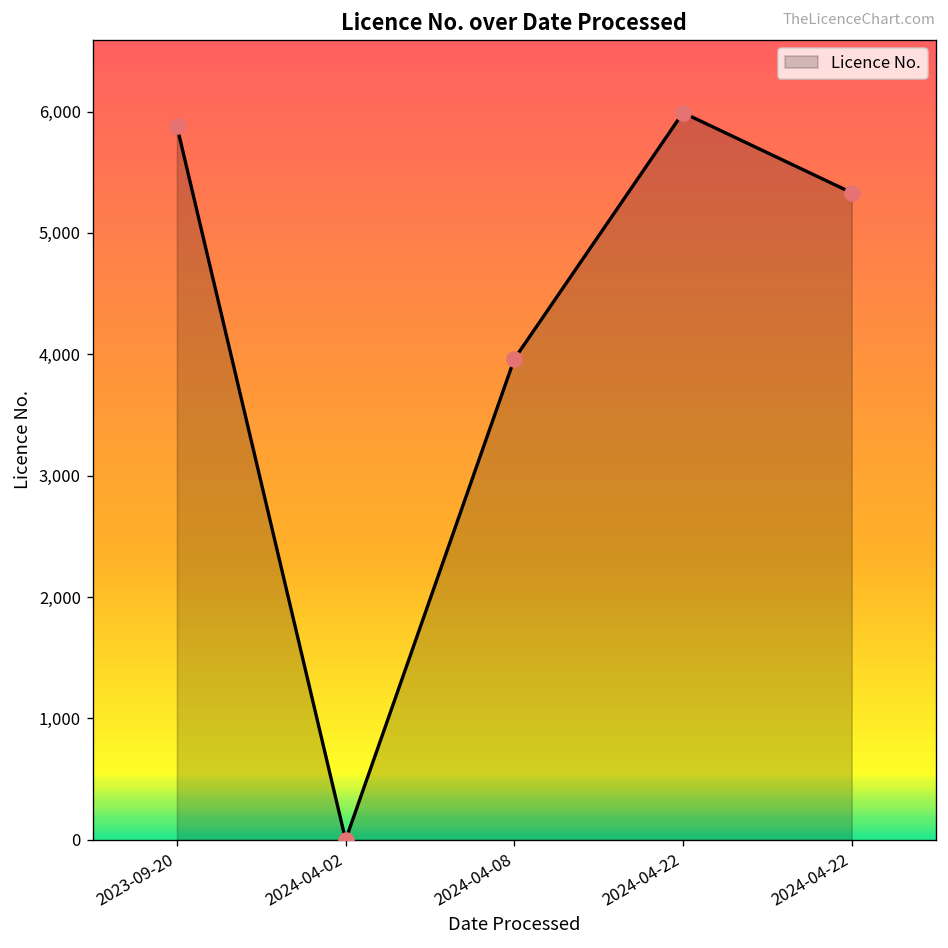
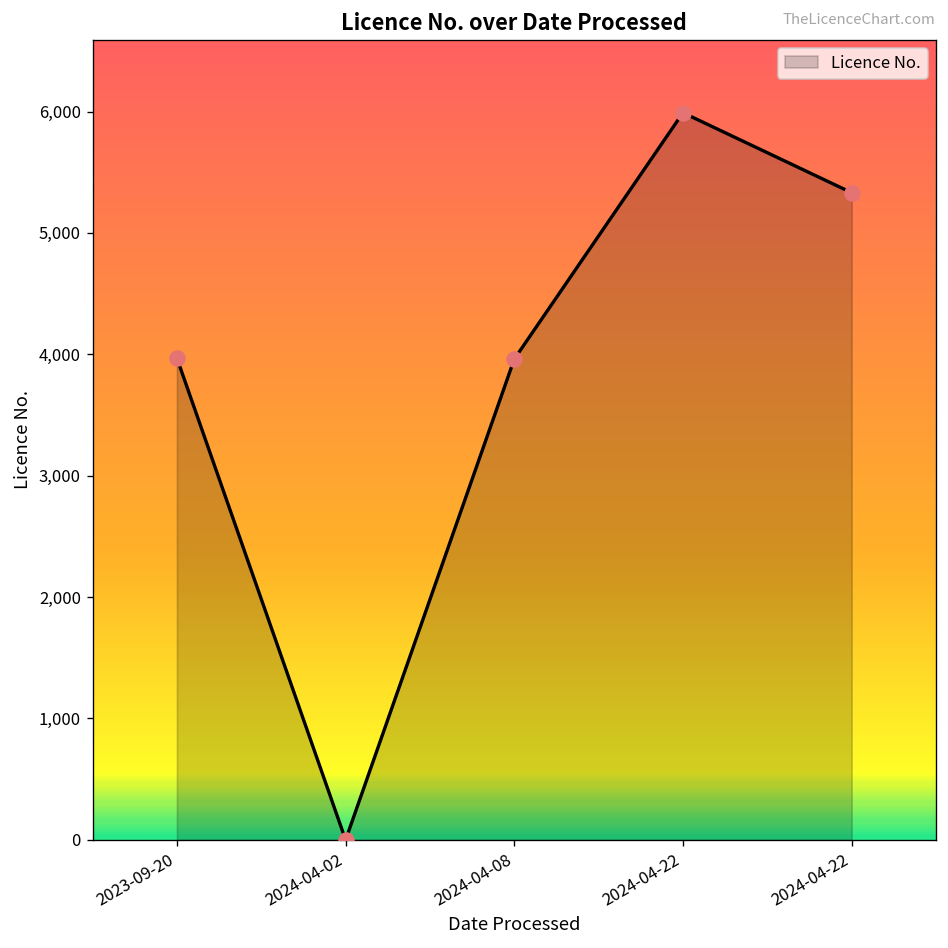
  {
-   "2023-09-20": "5,880",
+   "2023-09-20": "3,970",
    "2024-04-02": "0",
    "2024-04-08": "3,960"
  }
